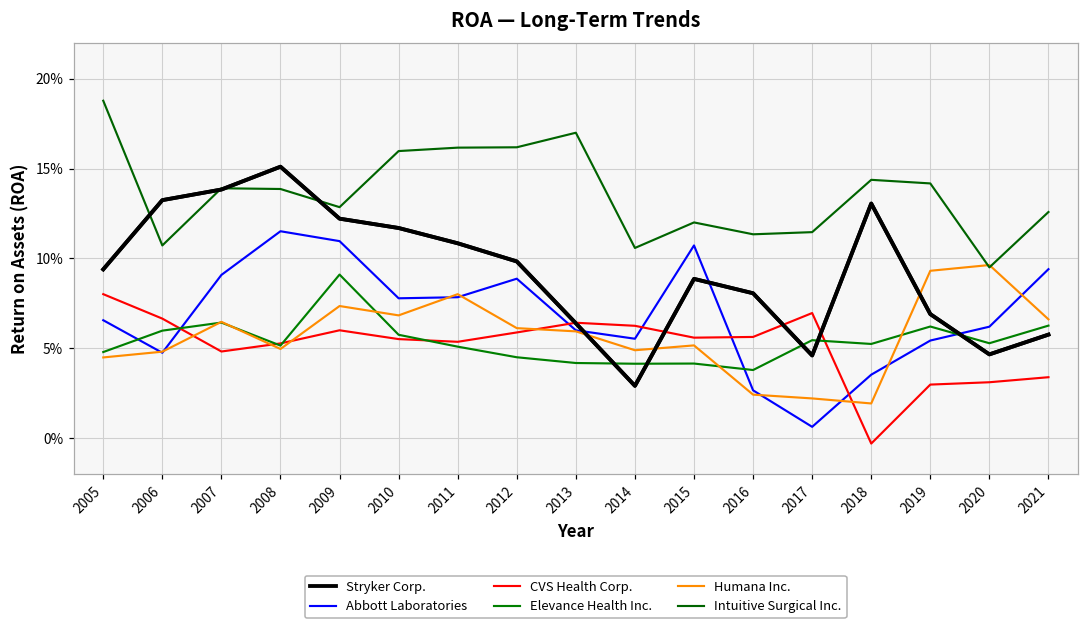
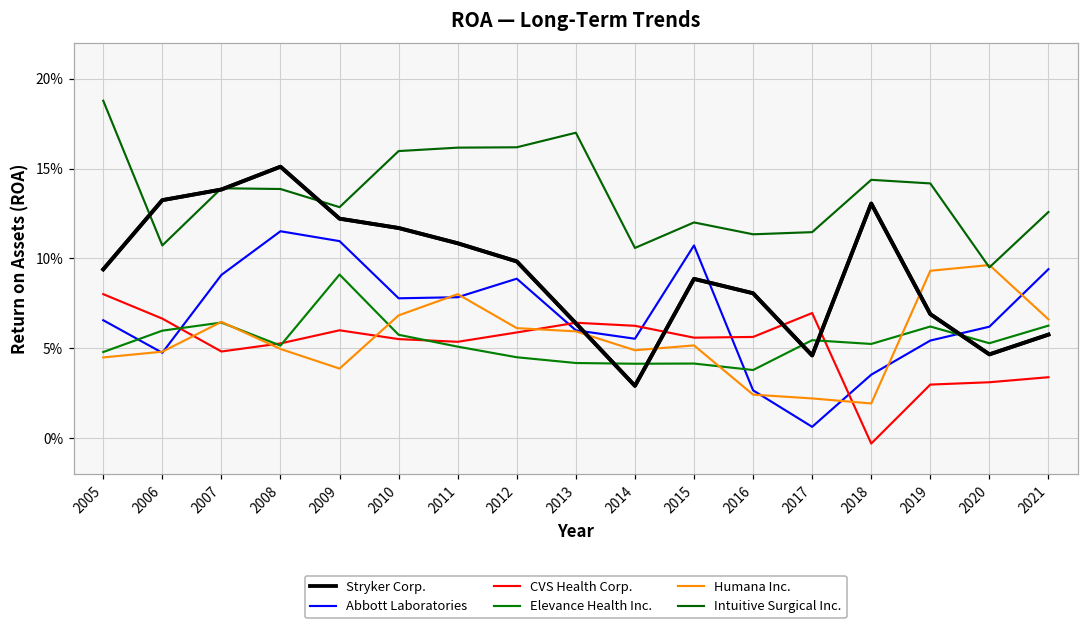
  {
    "Stryker Corp.": {
      "2005": "9.4%",
      "2006": "13.2%",
      "2008": "15.1%",
      "2009": "12.2%",
      "2010": "11.7%",
      "2011": "10.8%",
      "2012": "9.8%",
      "2014": "2.9%",
      "2015": "8.9%",
      "2016": "8.1%",
      "2017": "4.6%",
      "2018": "13.1%",
      "2019": "6.9%",
      "2020": "4.7%",
      "2021": "5.8%"
    },
    "Abbott Laboratories": {
      "2005": "6.6%",
      "2007": "9.1%",
      "2008": "11.5%",
      "2009": "11.0%",
      "2010": "7.8%",
      "2011": "7.8%",
      "2012": "8.9%",
      "2014": "5.5%",
      "2015": "10.7%",
      "2016": "2.7%",
      "2017": "0.6%",
      "2018": "3.5%",
      "2019": "5.4%",
      "2020": "6.2%",
      "2021": "9.4%"
    },
    "CVS Health Corp.": {
      "2005": "8.0%",
      "2006": "6.7%",
      "2007": "4.8%",
      "2009": "6.0%",
      "2010": "5.5%",
      "2011": "5.4%",
      "2012": "5.9%",
      "2014": "6.3%",
      "2015": "5.6%",
      "2016": "5.6%",
      "2017": "7.0%",
      "2018": "-0.3%",
      "2019": "3.0%",
      "2020": "3.1%",
      "2021": "3.4%"
    },
    "Humana Inc.": {
      "2005": "4.5%",
      "2008": "5.0%",
-     "2009": "7.4%",
+     "2009": "3.9%",
      "2010": "6.8%",
      "2011": "8.0%",
      "2012": "6.1%",
      "2014": "4.9%",
      "2015": "5.2%",
      "2016": "2.4%",
      "2017": "2.2%",
      "2018": "1.9%",
      "2019": "9.3%",
      "2021": "6.6%"
    }
  }
